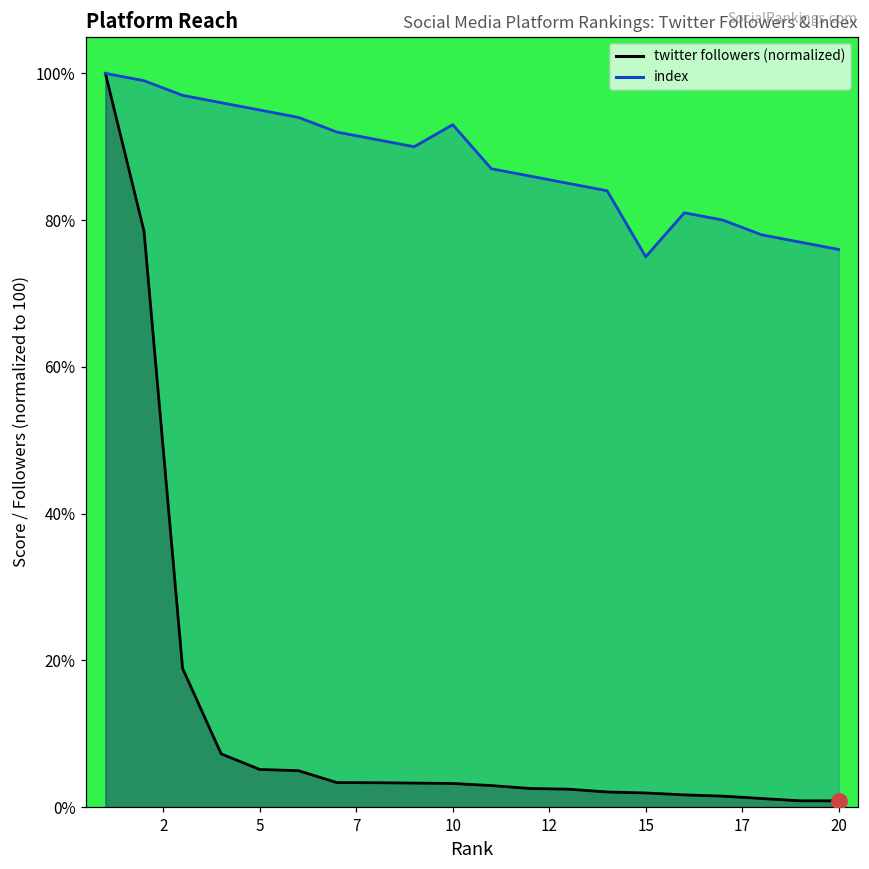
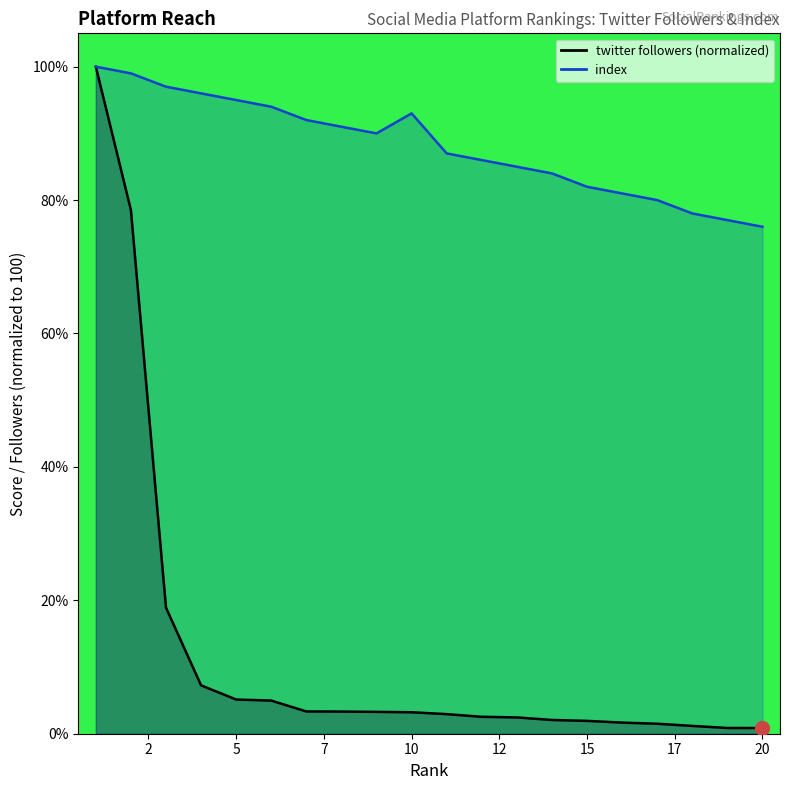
  {
    "index": {
      "5": "95%",
      "10": "93%",
-     "15": "75%",
+     "15": "82%",
      "20": "76%"
    }
  }
